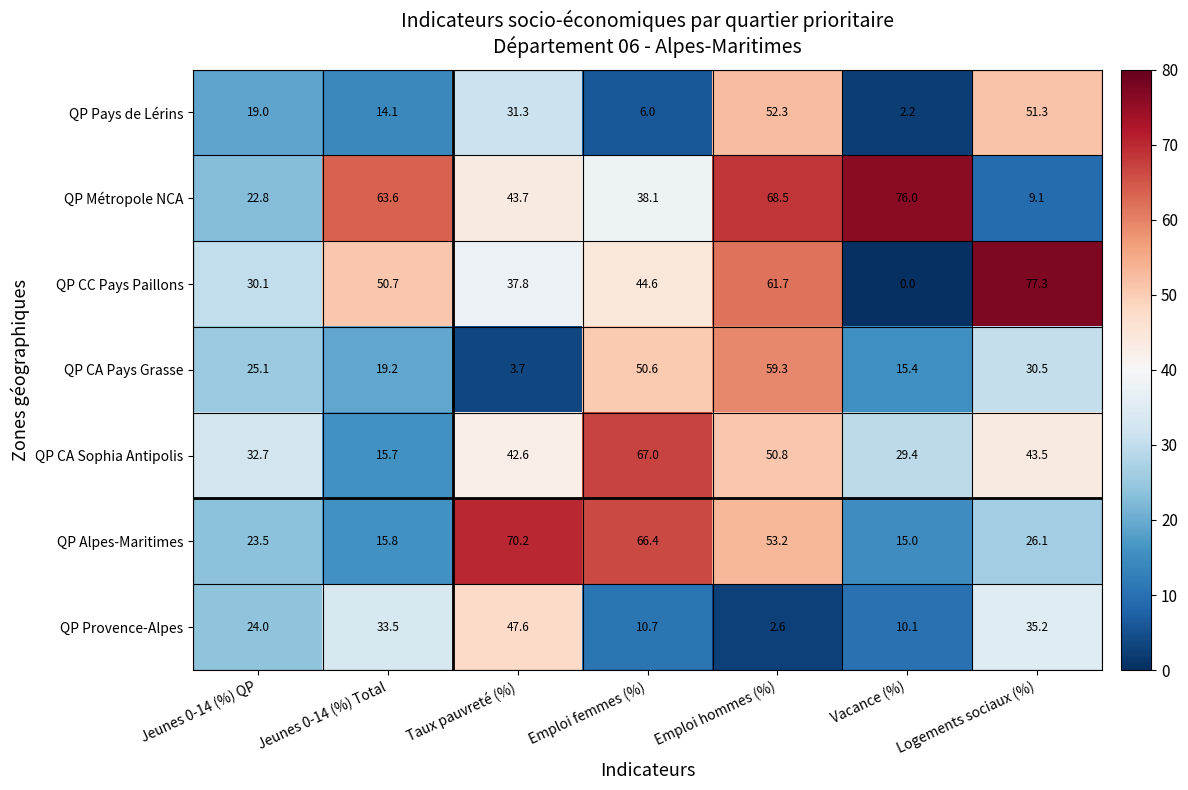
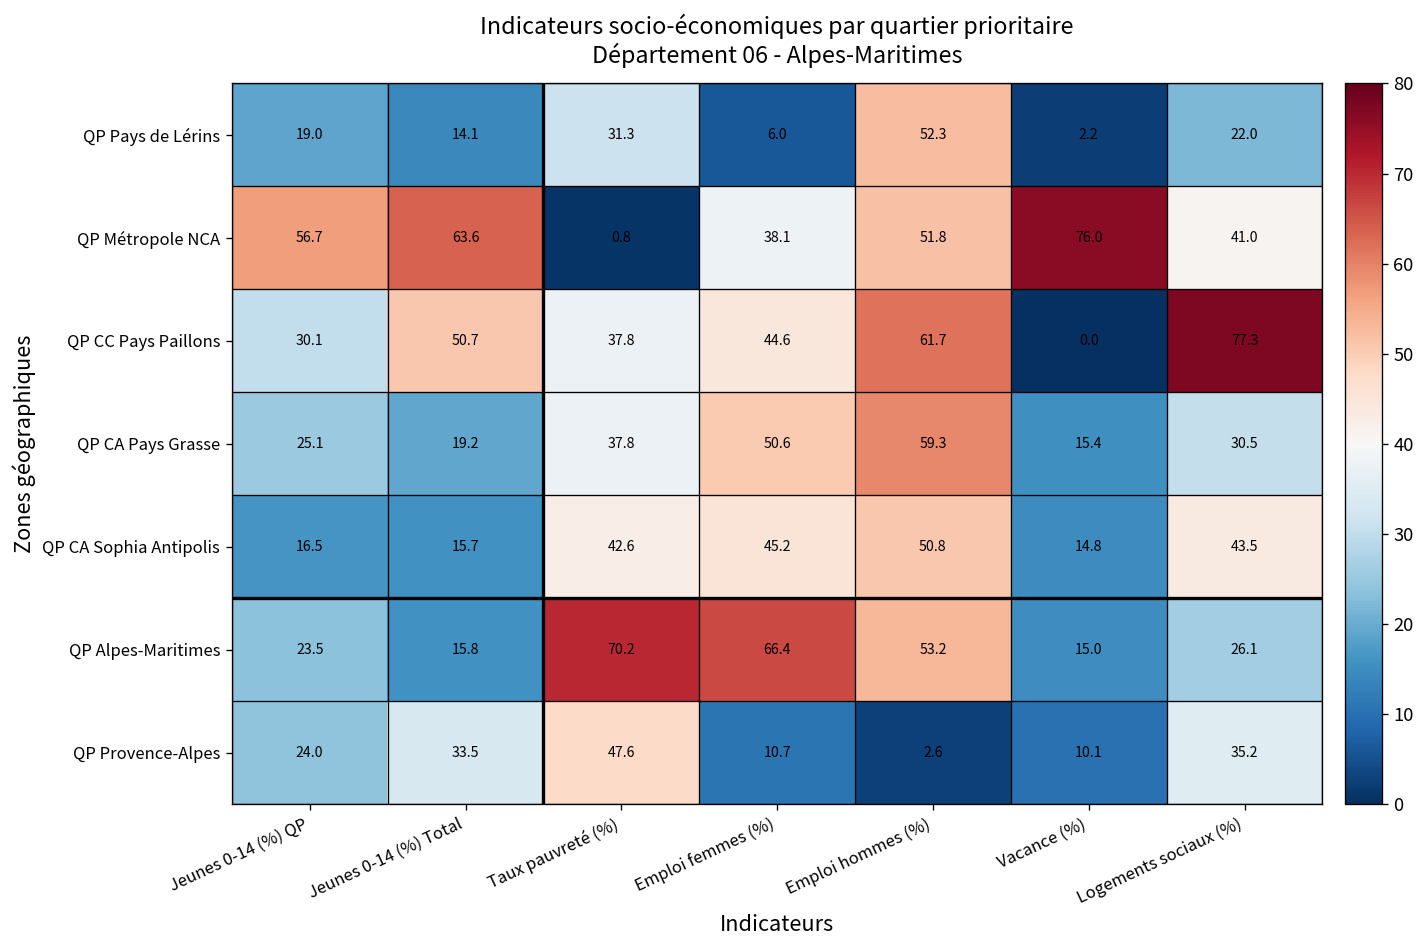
  {
    "QP Pays de Lérins": {
      "Jeunes 0-14 (%) QP": 19.0,
      "Jeunes 0-14 (%) Total": 14.1,
      "Taux pauvreté (%)": 31.3,
      "Emploi femmes (%)": 6.0,
      "Emploi hommes (%)": 52.3,
      "Vacance (%)": 2.2,
-     "Logements sociaux (%)": 51.3
+     "Logements sociaux (%)": 22.0
    },
    "QP Métropole NCA": {
-     "Jeunes 0-14 (%) QP": 22.8,
+     "Jeunes 0-14 (%) QP": 56.7,
      "Jeunes 0-14 (%) Total": 63.6,
-     "Taux pauvreté (%)": 43.7,
+     "Taux pauvreté (%)": 0.8,
      "Emploi femmes (%)": 38.1,
-     "Emploi hommes (%)": 68.5,
+     "Emploi hommes (%)": 51.8,
      "Vacance (%)": 76.0,
-     "Logements sociaux (%)": 9.1
+     "Logements sociaux (%)": 41.0
    },
    "QP CC Pays Paillons": {
      "Jeunes 0-14 (%) QP": 30.1,
      "Jeunes 0-14 (%) Total": 50.7,
      "Taux pauvreté (%)": 37.8,
      "Emploi femmes (%)": 44.6,
      "Emploi hommes (%)": 61.7,
      "Vacance (%)": 0.0,
      "Logements sociaux (%)": 77.3
    },
    "QP CA Pays Grasse": {
      "Jeunes 0-14 (%) QP": 25.1,
      "Jeunes 0-14 (%) Total": 19.2,
-     "Taux pauvreté (%)": 3.7,
+     "Taux pauvreté (%)": 37.8,
      "Emploi femmes (%)": 50.6,
      "Emploi hommes (%)": 59.3,
      "Vacance (%)": 15.4,
      "Logements sociaux (%)": 30.5
    },
    "QP CA Sophia Antipolis": {
-     "Jeunes 0-14 (%) QP": 32.7,
+     "Jeunes 0-14 (%) QP": 16.5,
      "Jeunes 0-14 (%) Total": 15.7,
      "Taux pauvreté (%)": 42.6,
-     "Emploi femmes (%)": 67.0,
+     "Emploi femmes (%)": 45.2,
      "Emploi hommes (%)": 50.8,
-     "Vacance (%)": 29.4,
+     "Vacance (%)": 14.8,
      "Logements sociaux (%)": 43.5
    },
    "QP Alpes-Maritimes": {
      "Jeunes 0-14 (%) QP": 23.5,
      "Jeunes 0-14 (%) Total": 15.8,
      "Taux pauvreté (%)": 70.2,
      "Emploi femmes (%)": 66.4,
      "Emploi hommes (%)": 53.2,
      "Vacance (%)": 15.0,
      "Logements sociaux (%)": 26.1
    },
    "QP Provence-Alpes": {
      "Jeunes 0-14 (%) QP": 24.0,
      "Jeunes 0-14 (%) Total": 33.5,
      "Taux pauvreté (%)": 47.6,
      "Emploi femmes (%)": 10.7,
      "Emploi hommes (%)": 2.6,
      "Vacance (%)": 10.1,
      "Logements sociaux (%)": 35.2
    }
  }
